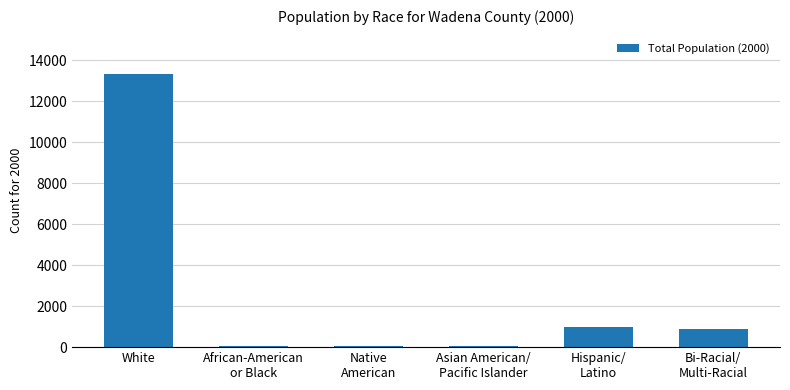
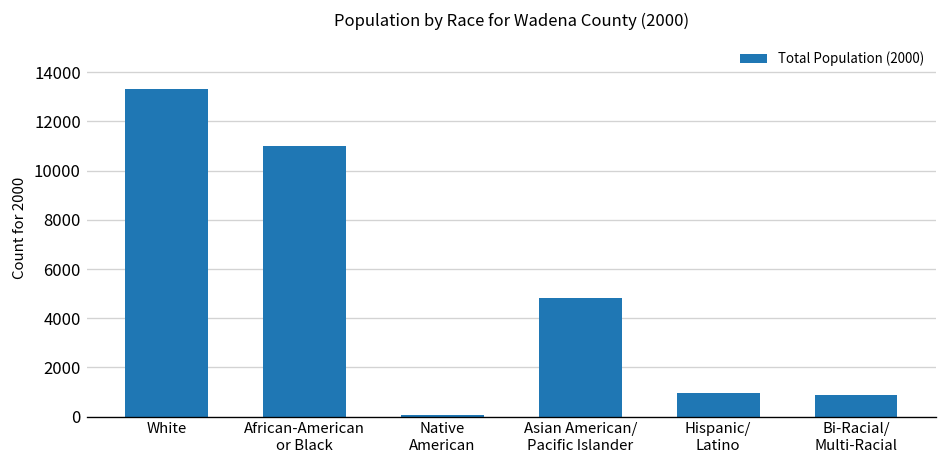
  {
    "White": 13300,
-   "African-American or Black": 100,
-   "Asian American/ Pacific Islander": 0,
+   "African-American or Black": 11000,
+   "Asian American/ Pacific Islander": 4800,
    "Hispanic/ Latino": 1000,
    "Bi-Racial/ Multi-Racial": 900
  }
